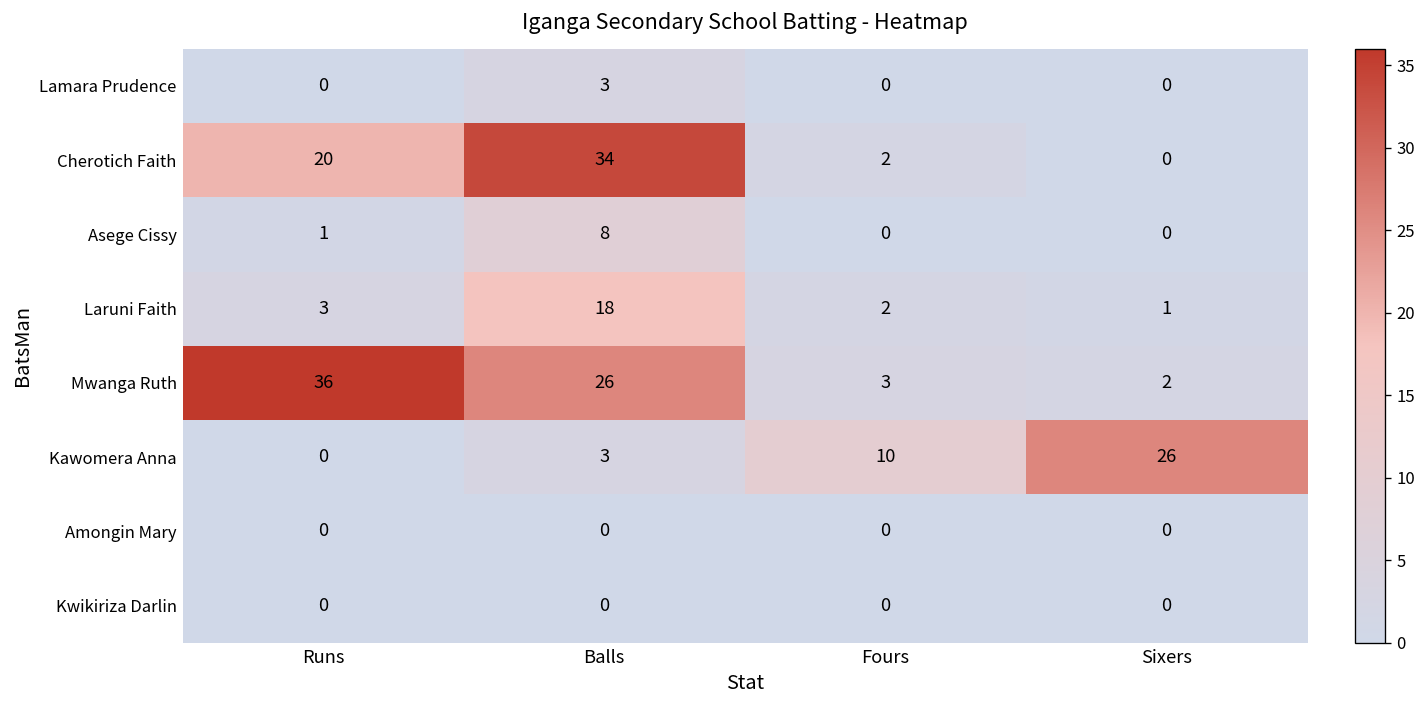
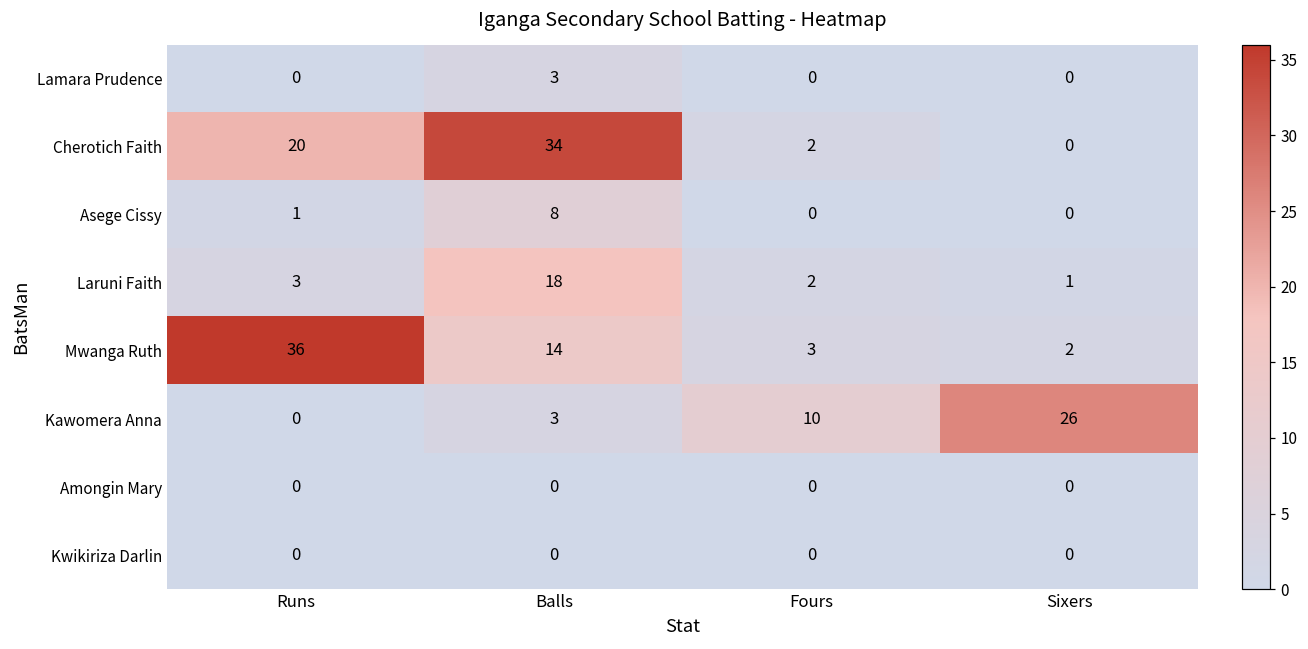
  {
    "Lamara Prudence": {
      "Runs": 0,
      "Balls": 3,
      "Fours": 0,
      "Sixers": 0
    },
    "Cherotich Faith": {
      "Runs": 20,
      "Balls": 34,
      "Fours": 2,
      "Sixers": 0
    },
    "Asege Cissy": {
      "Runs": 1,
      "Balls": 8,
      "Fours": 0,
      "Sixers": 0
    },
    "Laruni Faith": {
      "Runs": 3,
      "Balls": 18,
      "Fours": 2,
      "Sixers": 1
    },
    "Mwanga Ruth": {
      "Runs": 36,
-     "Balls": 26,
+     "Balls": 14,
      "Fours": 3,
      "Sixers": 2
    },
    "Kawomera Anna": {
      "Runs": 0,
      "Balls": 3,
      "Fours": 10,
      "Sixers": 26
    },
    "Amongin Mary": {
      "Runs": 0,
      "Balls": 0,
      "Fours": 0,
      "Sixers": 0
    },
    "Kwikiriza Darlin": {
      "Runs": 0,
      "Balls": 0,
      "Fours": 0,
      "Sixers": 0
    }
  }
